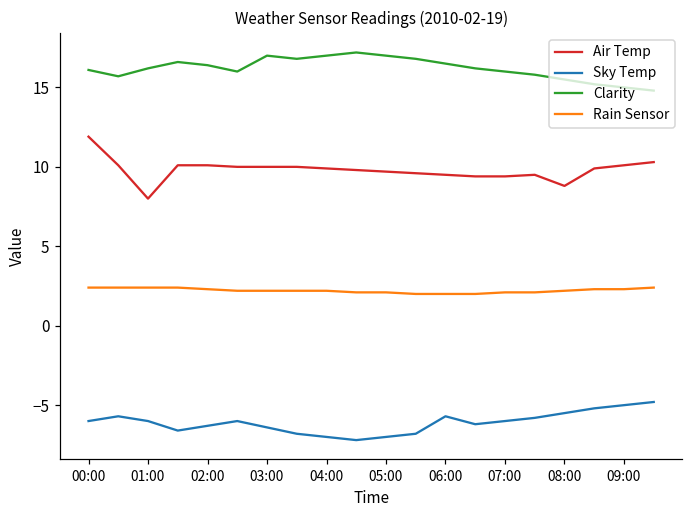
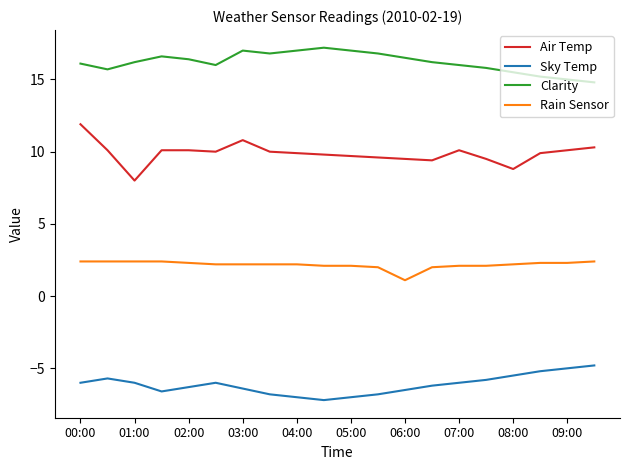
  {
    "Air Temp": {
      "00:00": 11.9,
      "01:00": 8.0,
      "02:00": 10.1,
-     "03:00": 10.0,
+     "03:00": 10.8,
      "04:00": 9.9,
      "05:00": 9.7,
      "06:00": 9.5,
-     "07:00": 9.4,
+     "07:00": 10.1,
      "08:00": 8.8,
      "09:00": 10.1
    },
    "Sky Temp": {
      "00:00": -6.0,
      "01:00": -6.0,
      "02:00": -6.3,
      "03:00": -6.4,
      "04:00": -7.0,
      "05:00": -7.0,
-     "06:00": -5.7,
+     "06:00": -6.5,
      "07:00": -6.0,
      "08:00": -5.5,
      "09:00": -5.0
    },
    "Clarity": {
      "00:00": 16.1,
      "01:00": 16.2,
      "02:00": 16.4,
      "03:00": 17.0,
      "04:00": 17.0,
      "05:00": 17.0,
      "06:00": 16.5,
      "07:00": 16.0
    },
    "Rain Sensor": {
      "00:00": 2.4,
      "01:00": 2.4,
      "02:00": 2.3,
      "03:00": 2.2,
      "04:00": 2.2,
      "05:00": 2.1,
-     "06:00": 2.0,
+     "06:00": 1.1,
      "07:00": 2.1,
      "08:00": 2.2,
      "09:00": 2.3
    }
  }
